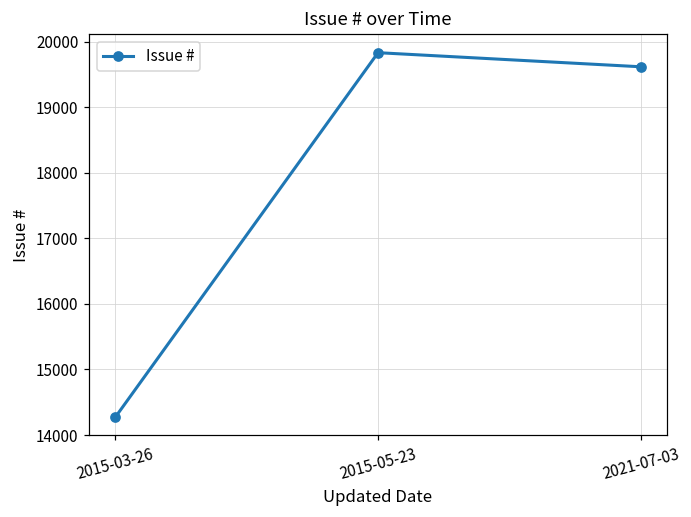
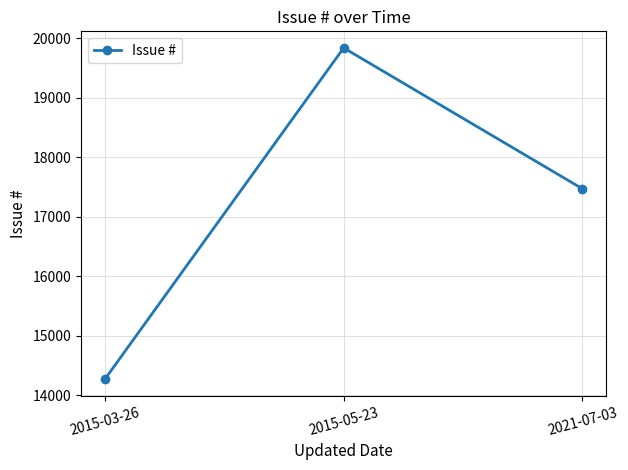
  {
    "2015-03-26": 14300,
    "2015-05-23": 19800,
-   "2021-07-03": 19600
+   "2021-07-03": 17500
  }
